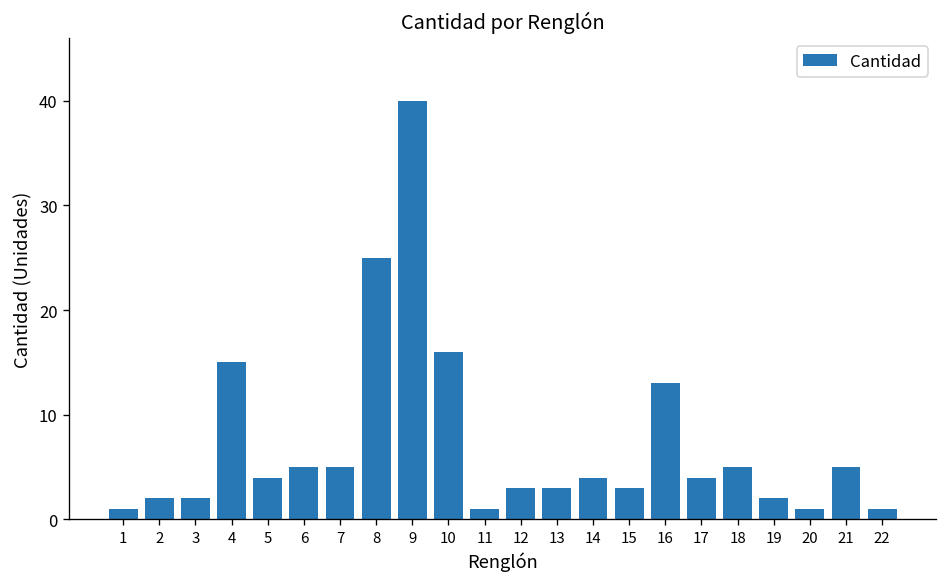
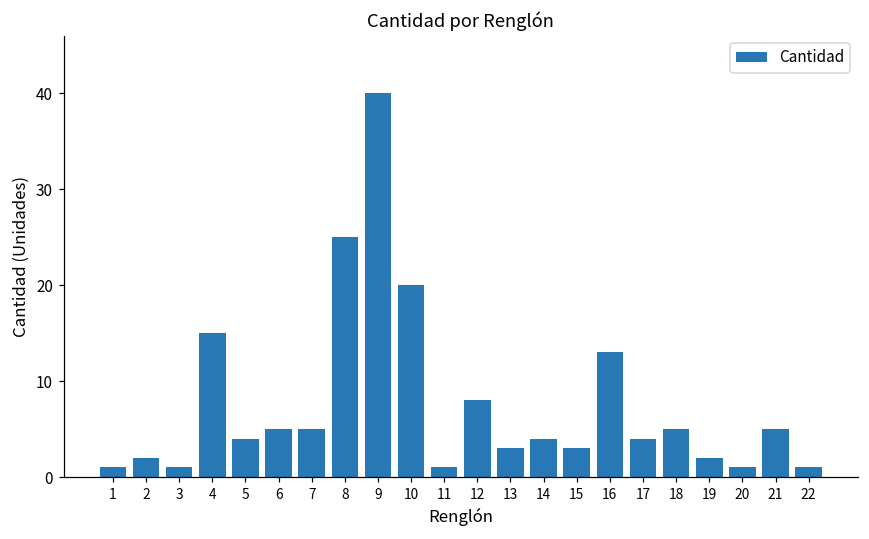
  {
    "1": 1,
    "2": 2,
-   "3": 2,
+   "3": 1,
    "4": 15,
    "5": 4,
    "6": 5,
    "7": 5,
    "8": 25,
    "9": 40,
-   "10": 16,
+   "10": 20,
    "11": 1,
-   "12": 3,
+   "12": 8,
    "13": 3,
    "14": 4,
    "15": 3,
    "16": 13,
    "17": 4,
    "18": 5,
    "19": 2,
    "20": 1,
    "21": 5,
    "22": 1
  }
